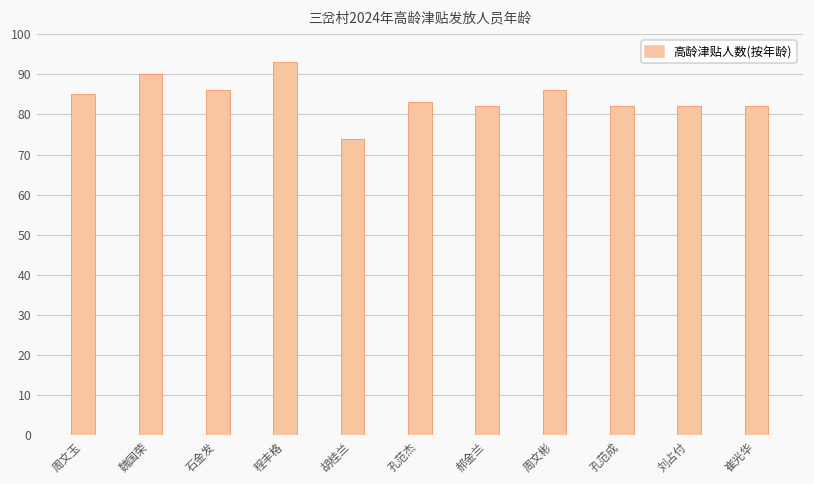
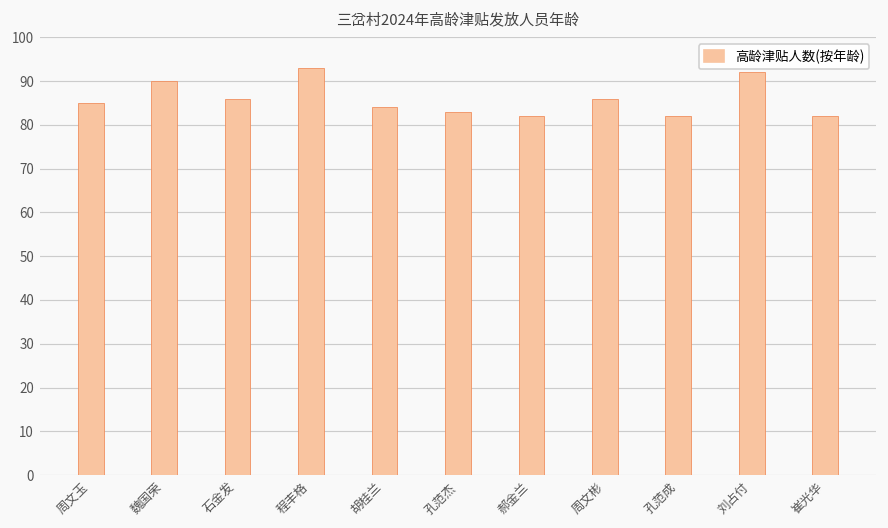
  {
    "周文玉": 85,
    "魏国荣": 90,
    "石金发": 86,
    "程丰格": 93,
-   "胡桂兰": 74,
+   "胡桂兰": 84,
    "孔范杰": 83,
    "郝金兰": 82,
    "周文彬": 86,
    "孔范成": 82,
-   "刘占付": 82,
+   "刘占付": 92,
    "崔光华": 82
  }
